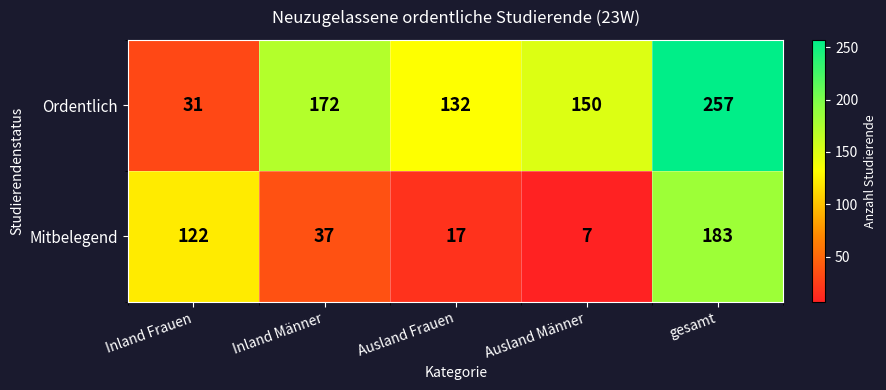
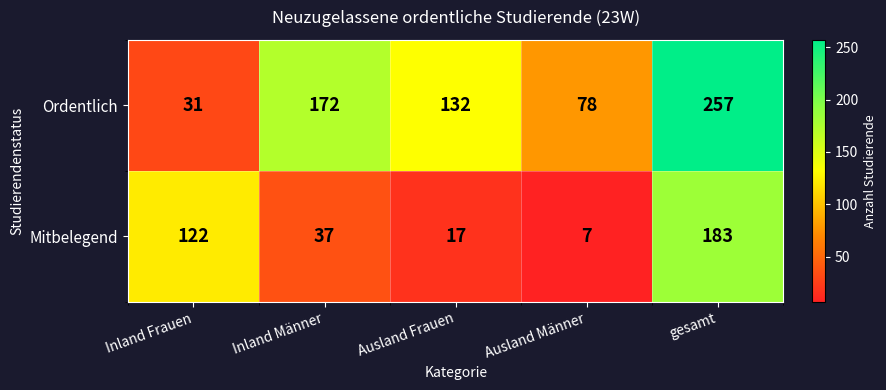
  {
    "Ordentlich": {
      "Inland Frauen": 31,
      "Inland Männer": 172,
      "Ausland Frauen": 132,
-     "Ausland Männer": 150,
+     "Ausland Männer": 78,
      "gesamt": 257
    },
    "Mitbelegend": {
      "Inland Frauen": 122,
      "Inland Männer": 37,
      "Ausland Frauen": 17,
      "Ausland Männer": 7,
      "gesamt": 183
    }
  }
